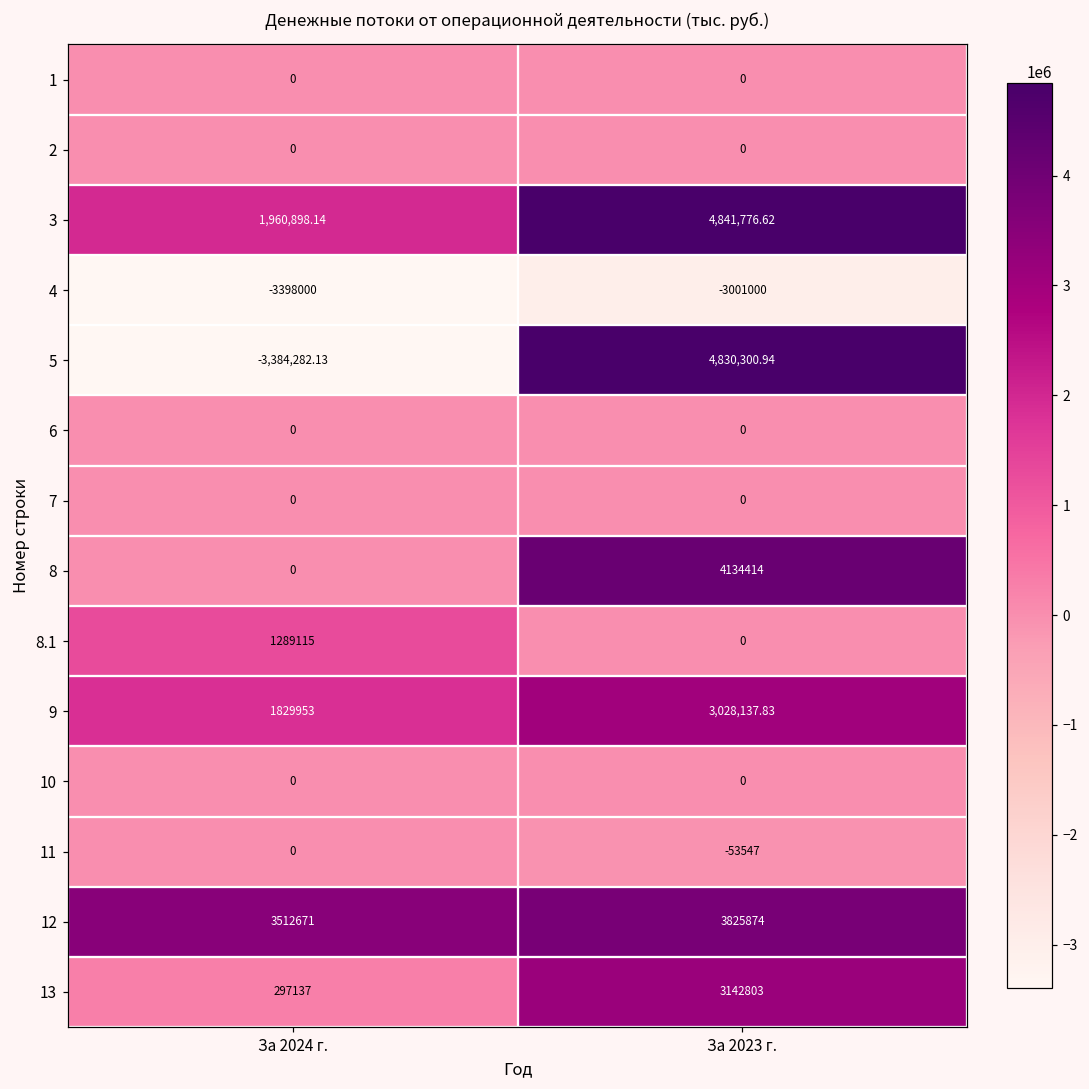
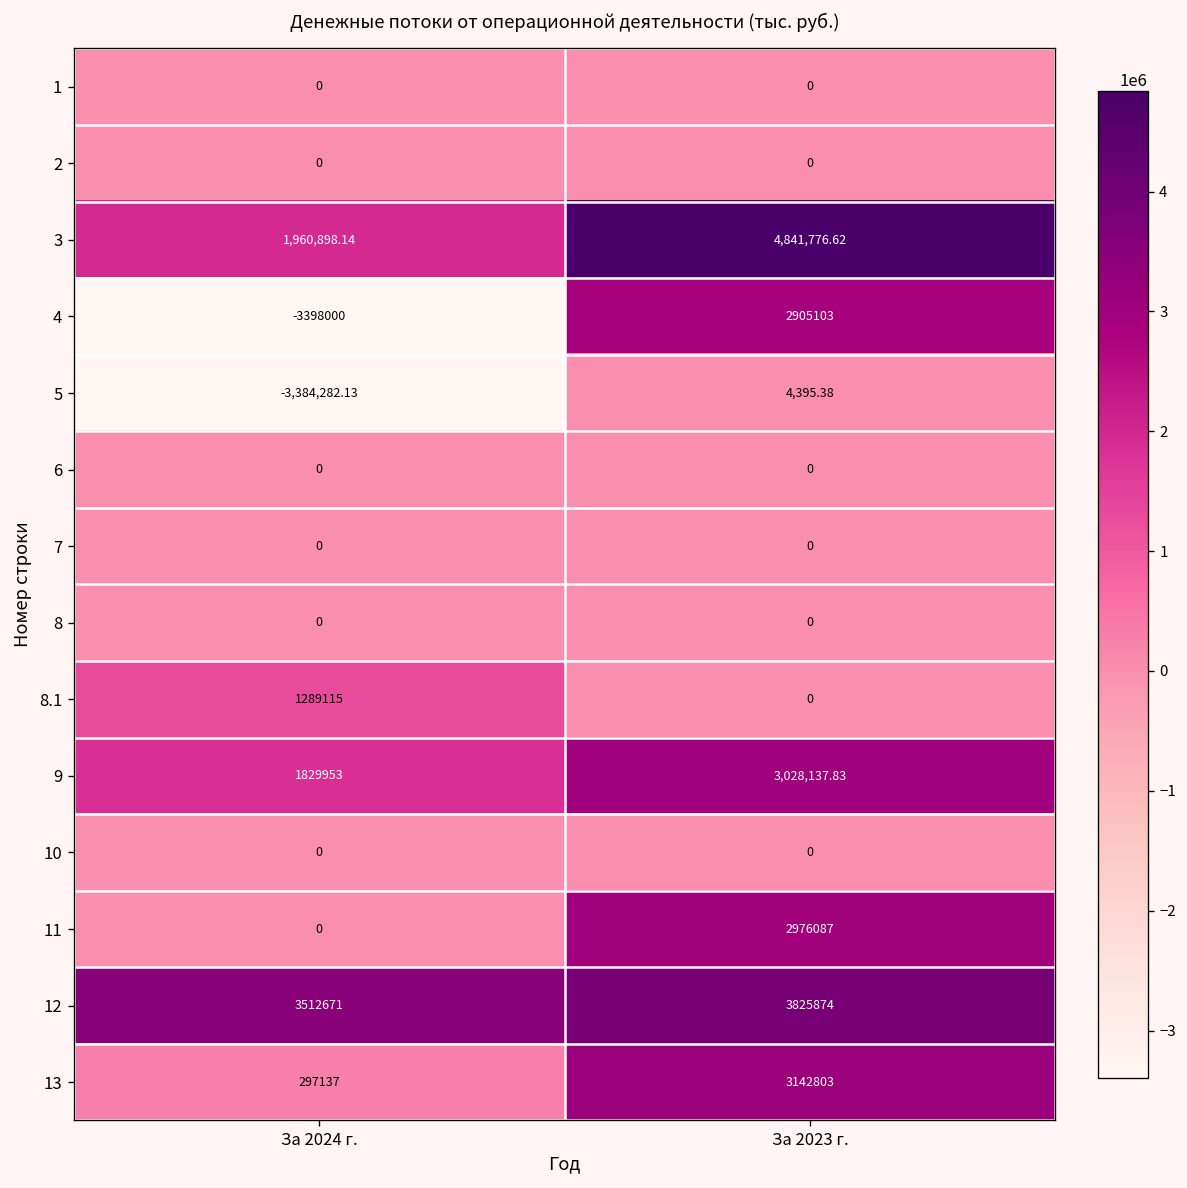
  {
    "1": {
      "За 2024 г.": "0",
      "За 2023 г.": "0"
    },
    "2": {
      "За 2024 г.": "0",
      "За 2023 г.": "0"
    },
    "3": {
      "За 2024 г.": "1,960,898.14",
      "За 2023 г.": "4,841,776.62"
    },
    "4": {
      "За 2024 г.": "-3398000",
-     "За 2023 г.": "-3001000"
+     "За 2023 г.": "2905103"
    },
    "5": {
      "За 2024 г.": "-3,384,282.13",
-     "За 2023 г.": "4,830,300.94"
+     "За 2023 г.": "4,395.38"
    },
    "6": {
      "За 2024 г.": "0",
      "За 2023 г.": "0"
    },
    "7": {
      "За 2024 г.": "0",
      "За 2023 г.": "0"
    },
    "8": {
      "За 2024 г.": "0",
-     "За 2023 г.": "4134414"
+     "За 2023 г.": "0"
    },
    "8.1": {
      "За 2024 г.": "1289115",
      "За 2023 г.": "0"
    },
    "9": {
      "За 2024 г.": "1829953",
      "За 2023 г.": "3,028,137.83"
    },
    "10": {
      "За 2024 г.": "0",
      "За 2023 г.": "0"
    },
    "11": {
      "За 2024 г.": "0",
-     "За 2023 г.": "-53547"
+     "За 2023 г.": "2976087"
    },
    "12": {
      "За 2024 г.": "3512671",
      "За 2023 г.": "3825874"
    },
    "13": {
      "За 2024 г.": "297137",
      "За 2023 г.": "3142803"
    }
  }
